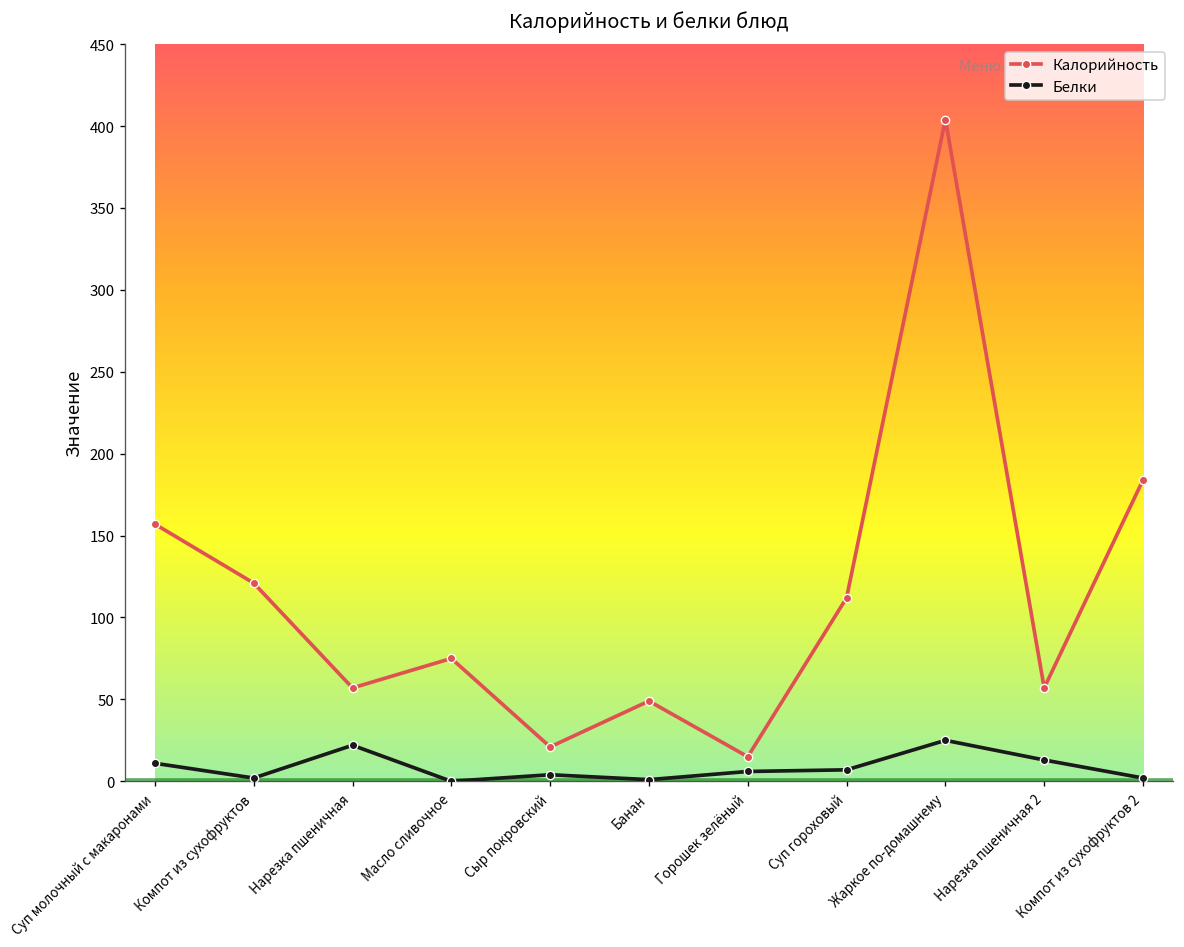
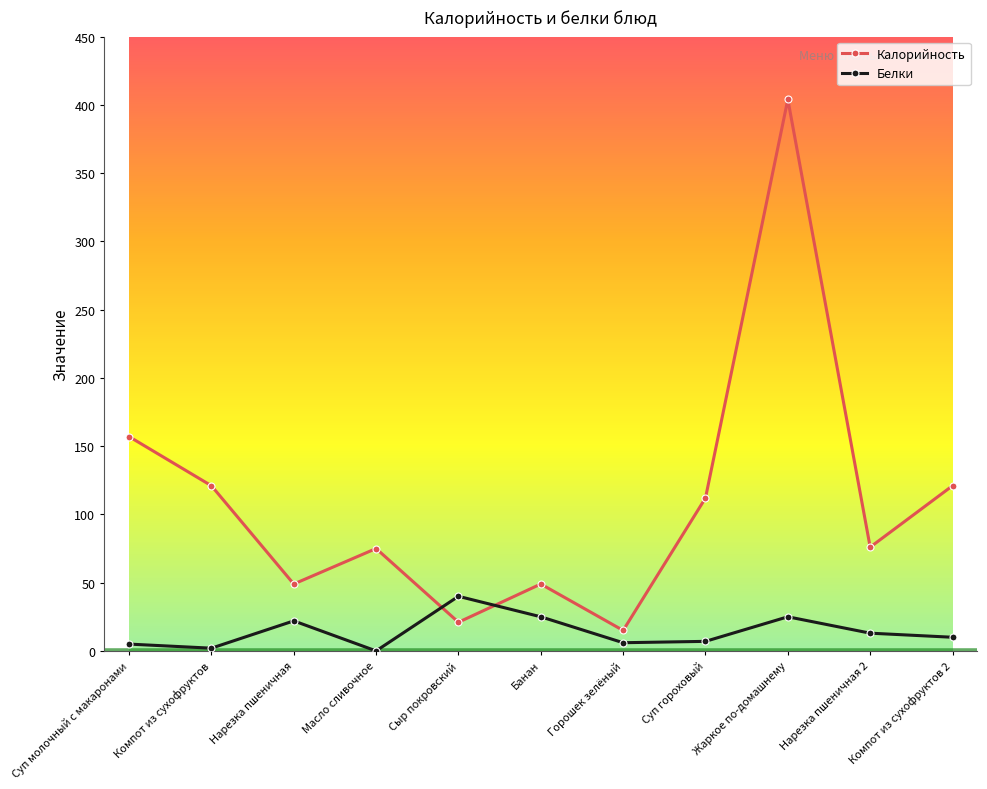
  {
    "Калорийность": {
      "Суп молочный с макаронами": 157,
      "Компот из сухофруктов": 121,
-     "Нарезка пшеничная": 57,
+     "Нарезка пшеничная": 49,
      "Масло сливочное": 75,
      "Сыр покровский": 21,
      "Банан": 49,
      "Горошек зелёный": 15,
      "Суп гороховый": 112,
      "Жаркое по-домашнему": 404,
-     "Нарезка пшеничная 2": 57,
-     "Компот из сухофруктов 2": 184
+     "Нарезка пшеничная 2": 76,
+     "Компот из сухофруктов 2": 121
    },
    "Белки": {
-     "Суп молочный с макаронами": 11,
+     "Суп молочный с макаронами": 5,
      "Компот из сухофруктов": 2,
      "Нарезка пшеничная": 22,
      "Масло сливочное": 0,
-     "Сыр покровский": 4,
-     "Банан": 1,
+     "Сыр покровский": 40,
+     "Банан": 25,
      "Горошек зелёный": 6,
      "Суп гороховый": 7,
      "Жаркое по-домашнему": 25,
      "Нарезка пшеничная 2": 13,
-     "Компот из сухофруктов 2": 2
+     "Компот из сухофруктов 2": 10
    }
  }
